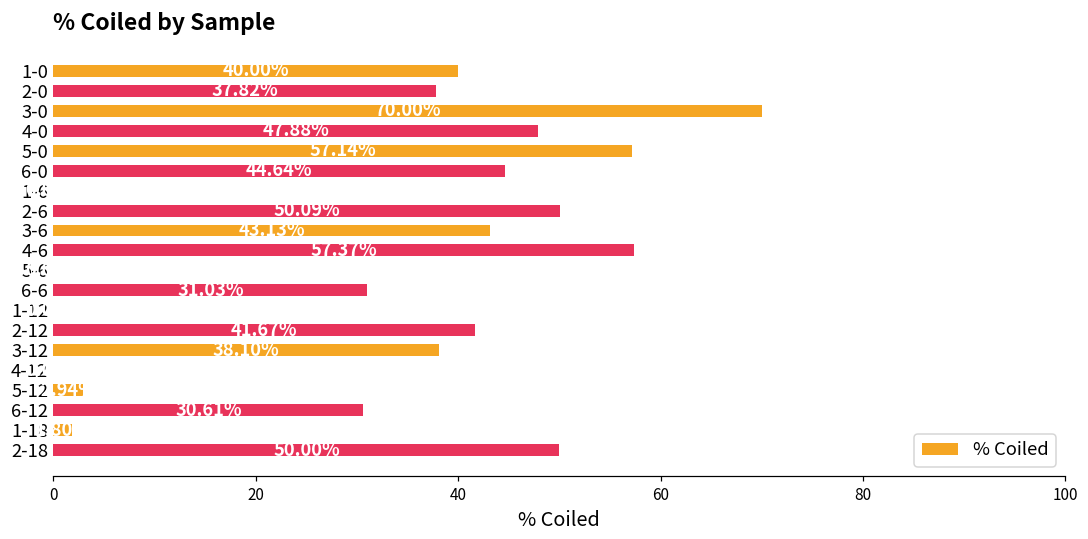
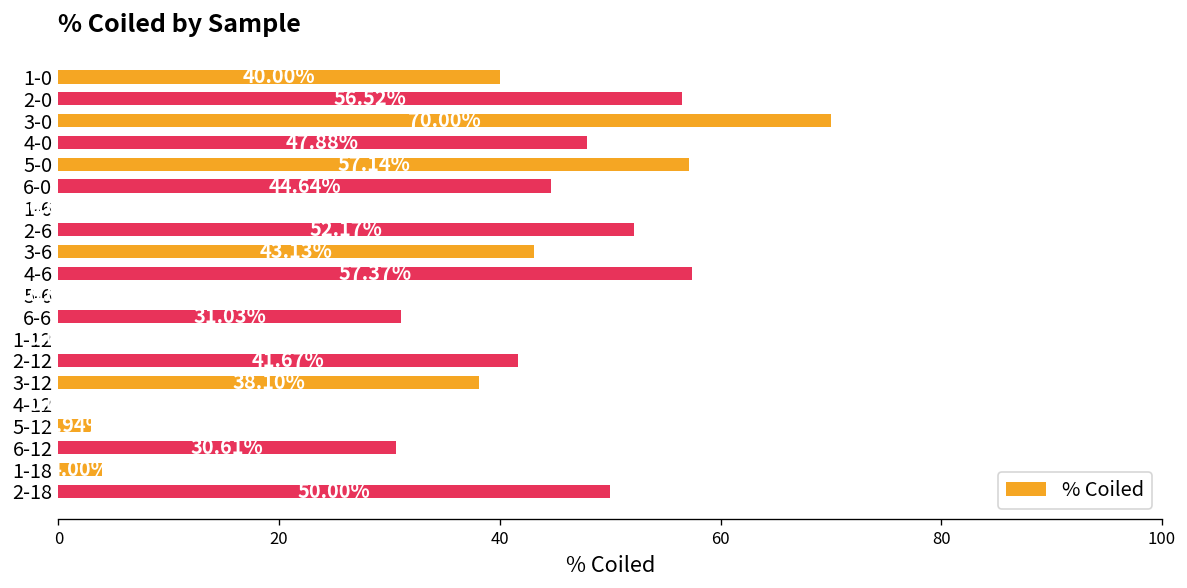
  {
    "1-0": 40,
-   "2-0": 38,
+   "2-0": 57,
    "3-0": 70,
    "4-0": 48,
    "5-0": 57,
    "6-0": 45,
    "1-6": 0,
-   "2-6": 50,
+   "2-6": 52,
    "3-6": 43,
    "4-6": 57,
    "5-6": 0,
    "6-6": 31,
    "1-12": 0,
    "2-12": 42,
    "3-12": 38,
    "4-12": 0,
    "5-12": 3,
    "6-12": 31,
-   "1-18": 2,
+   "1-18": 4,
    "2-18": 50
  }
